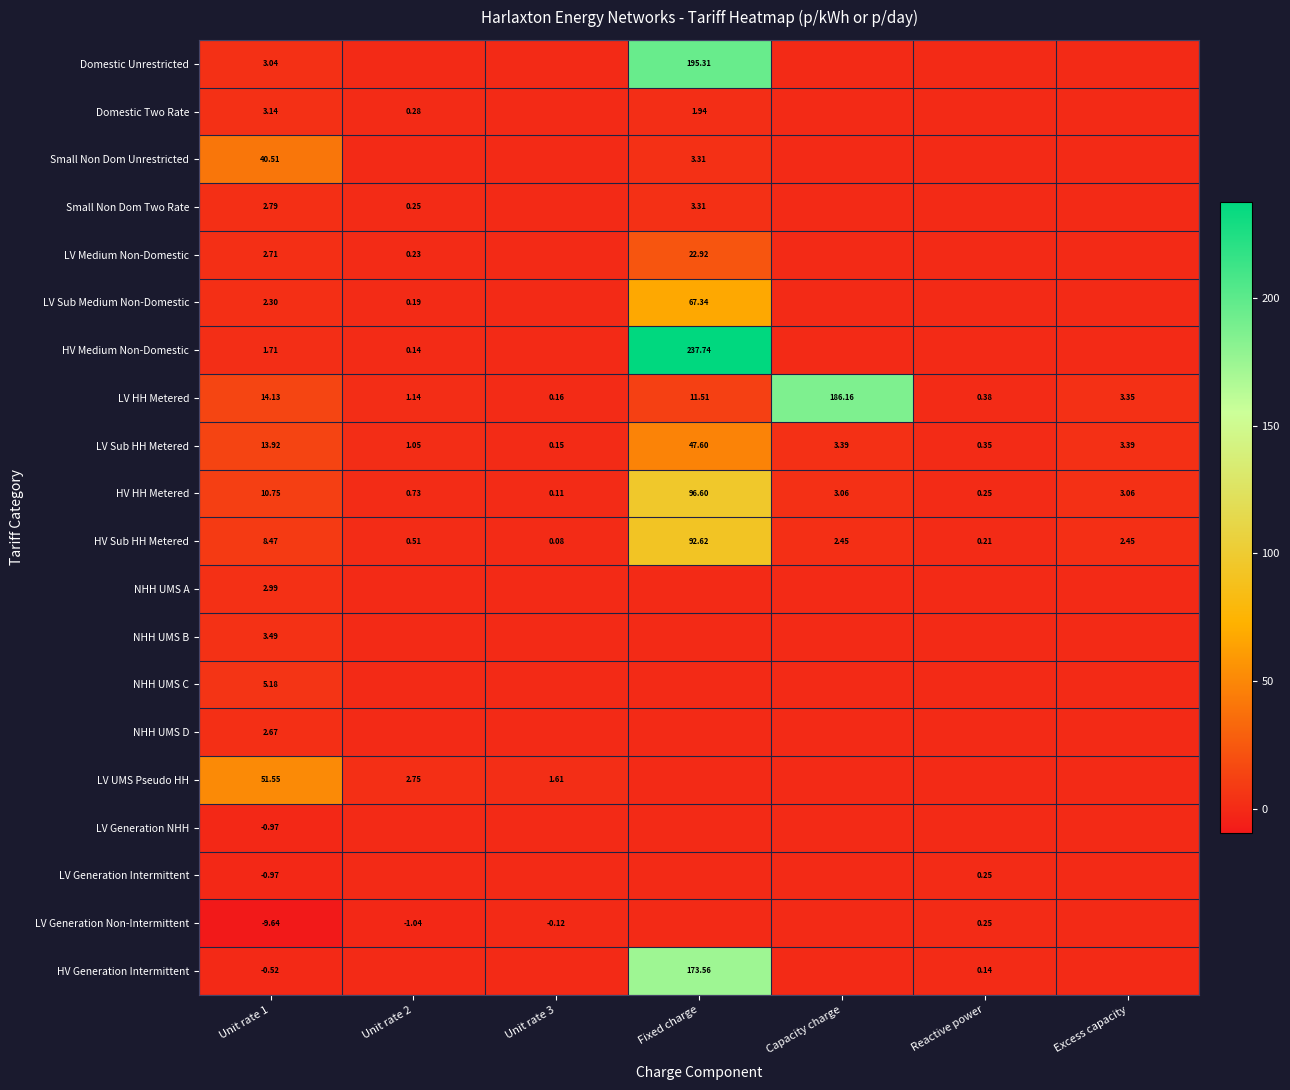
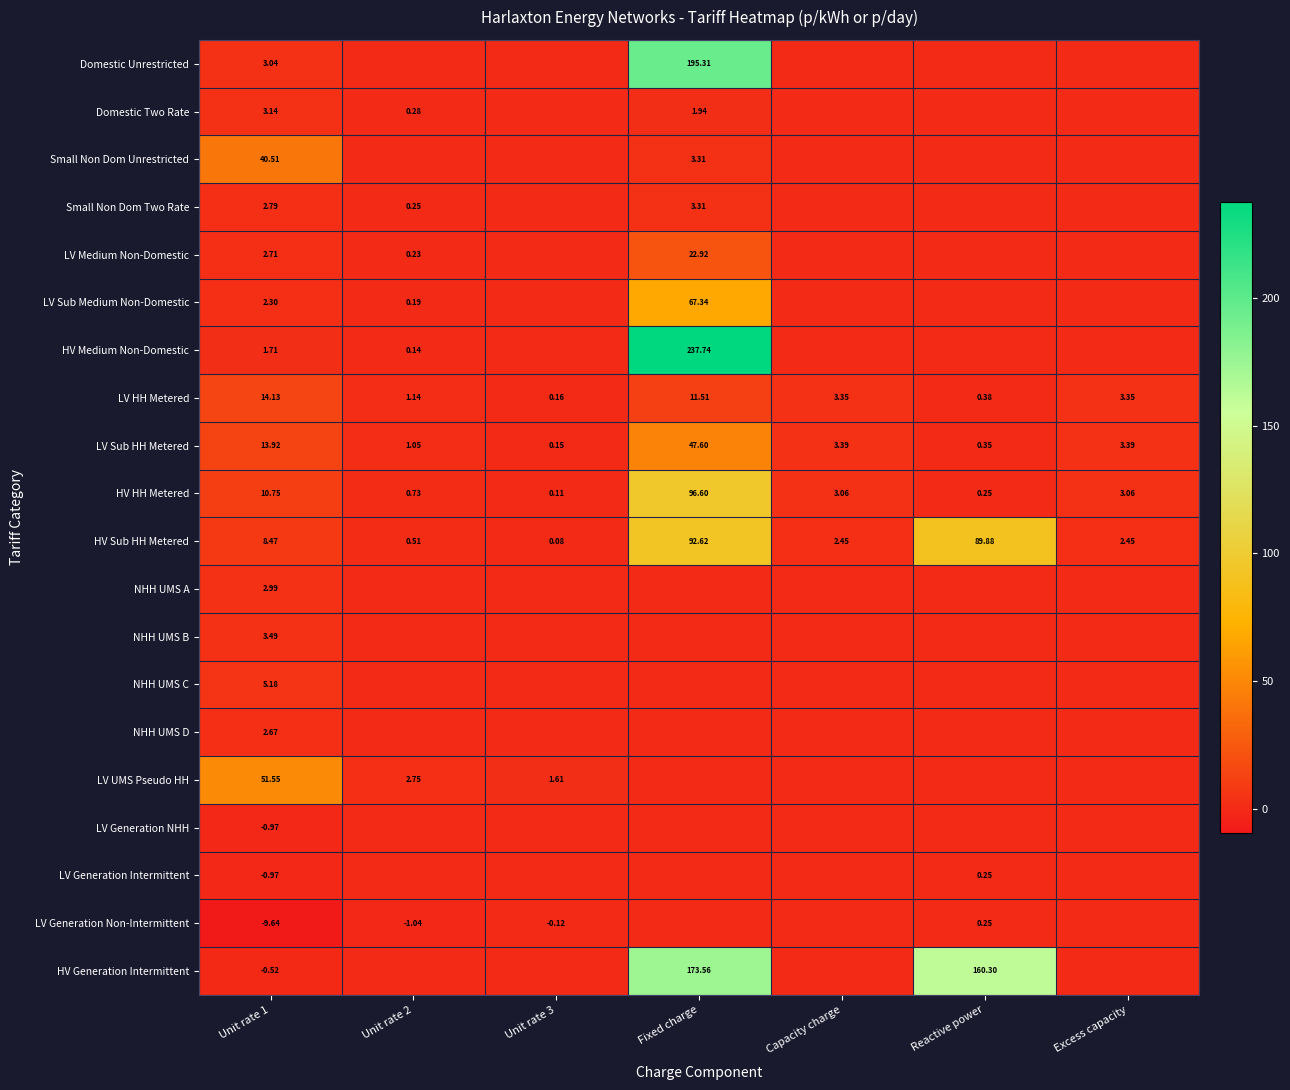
  {
    "Domestic Unrestricted": {
      "Unit rate 1": 3.04,
      "Fixed charge": 195.31
    },
    "Domestic Two Rate": {
      "Unit rate 1": 3.14,
      "Unit rate 2": 0.28,
      "Fixed charge": 1.94
    },
    "Small Non Dom Unrestricted": {
      "Unit rate 1": 40.51,
      "Fixed charge": 3.31
    },
    "Small Non Dom Two Rate": {
      "Unit rate 1": 2.79,
      "Unit rate 2": 0.25,
      "Fixed charge": 3.31
    },
    "LV Medium Non-Domestic": {
      "Unit rate 1": 2.71,
      "Unit rate 2": 0.23,
      "Fixed charge": 22.92
    },
    "LV Sub Medium Non-Domestic": {
      "Unit rate 1": 2.30,
      "Unit rate 2": 0.19,
      "Fixed charge": 67.34
    },
    "HV Medium Non-Domestic": {
      "Unit rate 1": 1.71,
      "Unit rate 2": 0.14,
      "Fixed charge": 237.74
    },
    "LV HH Metered": {
      "Unit rate 1": 14.13,
      "Unit rate 2": 1.14,
      "Unit rate 3": 0.16,
      "Fixed charge": 11.51,
-     "Capacity charge": 186.16,
+     "Capacity charge": 3.35,
      "Reactive power": 0.38,
      "Excess capacity": 3.35
    },
    "LV Sub HH Metered": {
      "Unit rate 1": 13.92,
      "Unit rate 2": 1.05,
      "Unit rate 3": 0.15,
      "Fixed charge": 47.60,
      "Capacity charge": 3.39,
      "Reactive power": 0.35,
      "Excess capacity": 3.39
    },
    "HV HH Metered": {
      "Unit rate 1": 10.75,
      "Unit rate 2": 0.73,
      "Unit rate 3": 0.11,
      "Fixed charge": 96.60,
      "Capacity charge": 3.06,
      "Reactive power": 0.25,
      "Excess capacity": 3.06
    },
    "HV Sub HH Metered": {
      "Unit rate 1": 8.47,
      "Unit rate 2": 0.51,
      "Unit rate 3": 0.08,
      "Fixed charge": 92.62,
      "Capacity charge": 2.45,
-     "Reactive power": 0.21,
+     "Reactive power": 89.88,
      "Excess capacity": 2.45
    },
    "NHH UMS A": {
      "Unit rate 1": 2.99
    },
    "NHH UMS B": {
      "Unit rate 1": 3.49
    },
    "NHH UMS C": {
      "Unit rate 1": 5.18
    },
    "NHH UMS D": {
      "Unit rate 1": 2.67
    },
    "LV UMS Pseudo HH": {
      "Unit rate 1": 51.55,
      "Unit rate 2": 2.75,
      "Unit rate 3": 1.61
    },
    "LV Generation NHH": {
      "Unit rate 1": -0.97
    },
    "LV Generation Intermittent": {
      "Unit rate 1": -0.97,
      "Reactive power": 0.25
    },
    "LV Generation Non-Intermittent": {
      "Unit rate 1": -9.64,
      "Unit rate 2": -1.04,
      "Unit rate 3": -0.12,
      "Reactive power": 0.25
    },
    "HV Generation Intermittent": {
      "Unit rate 1": -0.52,
      "Fixed charge": 173.56,
-     "Reactive power": 0.14
+     "Reactive power": 160.30
    }
  }
